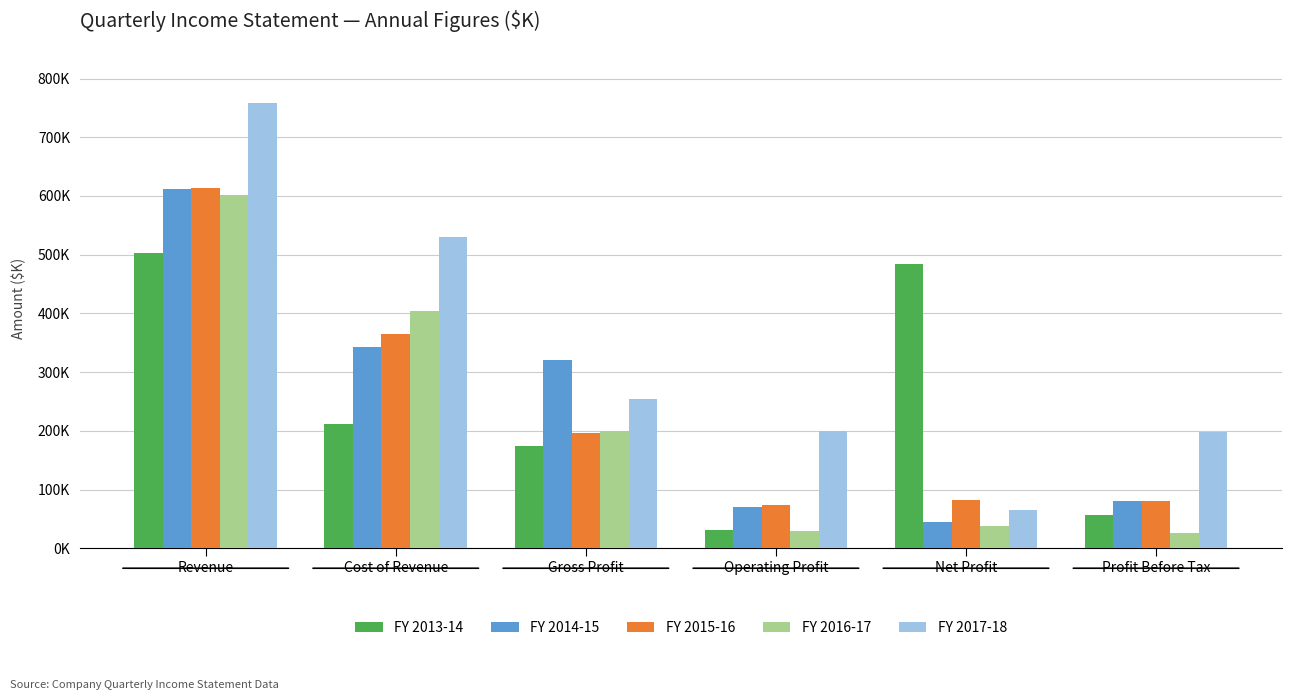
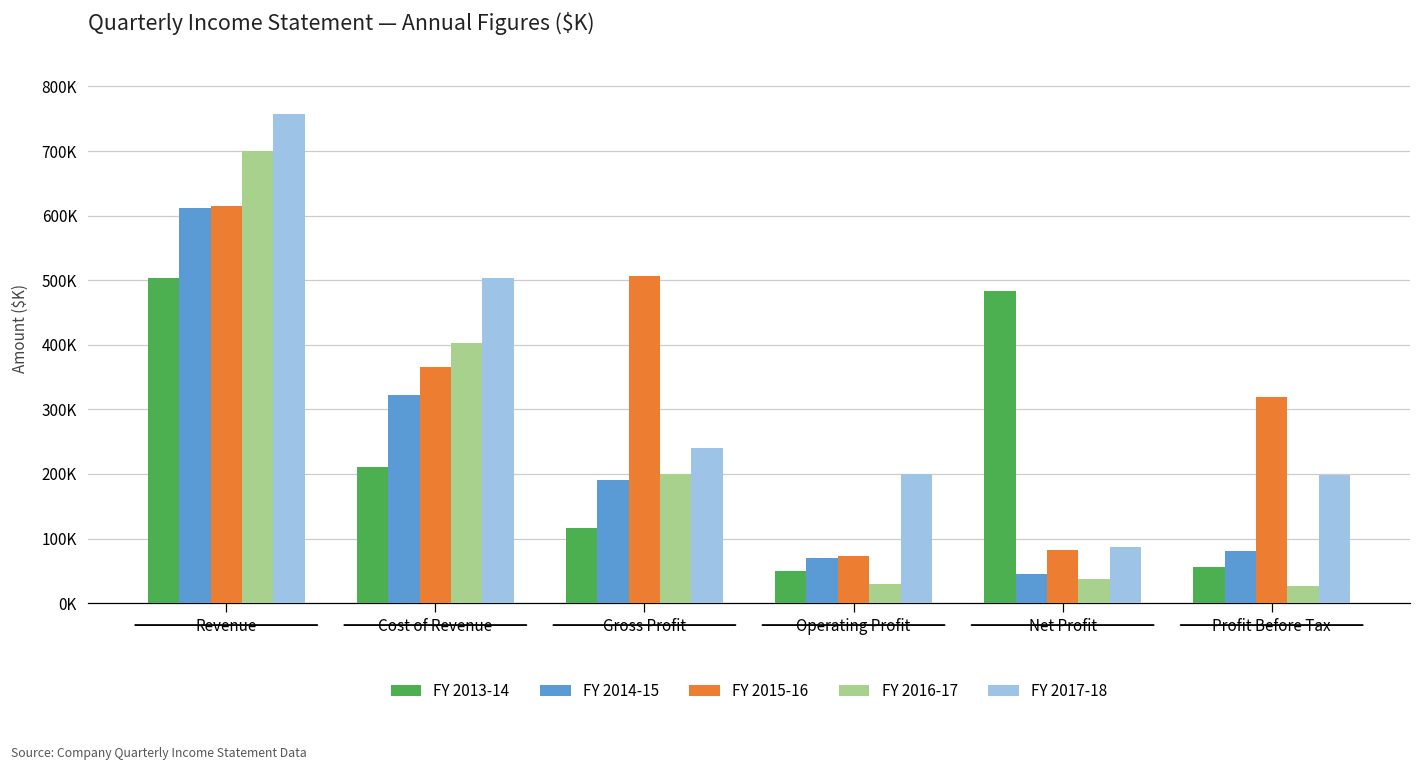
  {
    "FY 2013-14": {
      "Revenue": 500000,
      "Cost of Revenue": 210000,
-     "Gross Profit": 170000,
-     "Operating Profit": 30000,
+     "Gross Profit": 120000,
+     "Operating Profit": 50000,
      "Net Profit": 480000,
      "Profit Before Tax": 60000
    },
    "FY 2014-15": {
      "Revenue": 610000,
-     "Cost of Revenue": 340000,
-     "Gross Profit": 320000,
+     "Cost of Revenue": 320000,
+     "Gross Profit": 190000,
      "Operating Profit": 70000,
      "Net Profit": 40000,
      "Profit Before Tax": 80000
    },
    "FY 2015-16": {
      "Revenue": 610000,
      "Cost of Revenue": 370000,
-     "Gross Profit": 200000,
+     "Gross Profit": 510000,
      "Operating Profit": 70000,
      "Net Profit": 80000,
-     "Profit Before Tax": 80000
+     "Profit Before Tax": 320000
    },
    "FY 2016-17": {
-     "Revenue": 600000,
+     "Revenue": 700000,
      "Cost of Revenue": 400000,
      "Gross Profit": 200000,
      "Operating Profit": 30000,
      "Net Profit": 40000,
      "Profit Before Tax": 30000
    },
    "FY 2017-18": {
      "Revenue": 760000,
-     "Cost of Revenue": 530000,
-     "Gross Profit": 250000,
+     "Cost of Revenue": 500000,
+     "Gross Profit": 240000,
      "Operating Profit": 200000,
-     "Net Profit": 60000,
+     "Net Profit": 90000,
      "Profit Before Tax": 200000
    }
  }
